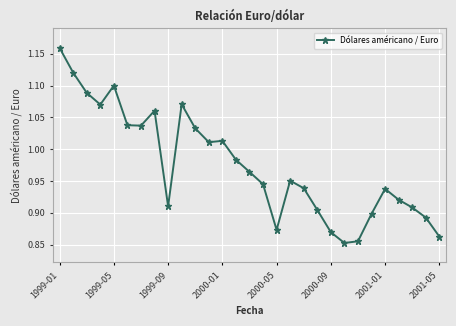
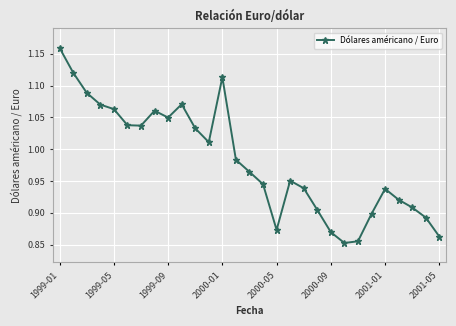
  {
    "1999-01": 1.16,
-   "1999-05": 1.10,
-   "1999-09": 0.91,
-   "2000-01": 1.01,
+   "1999-05": 1.06,
+   "1999-09": 1.05,
+   "2000-01": 1.11,
    "2000-05": 0.87,
    "2000-09": 0.87,
    "2001-01": 0.94,
    "2001-05": 0.86
  }
